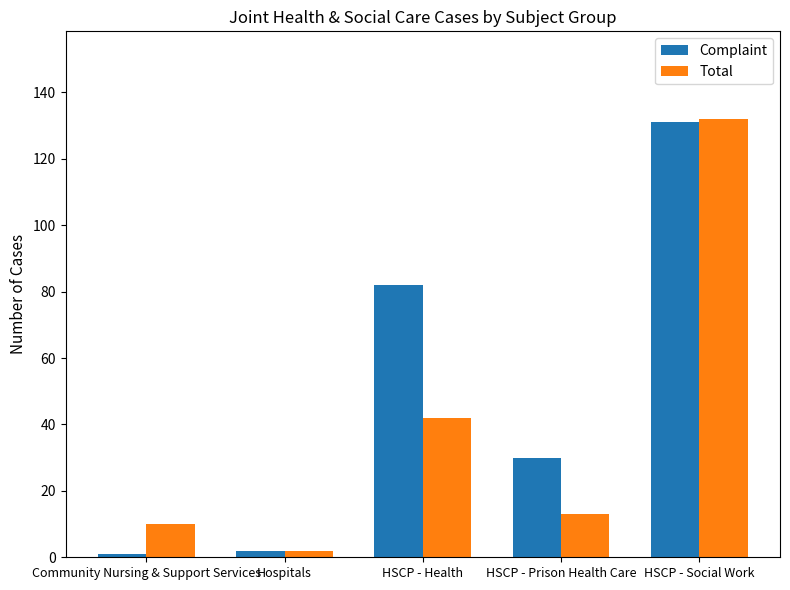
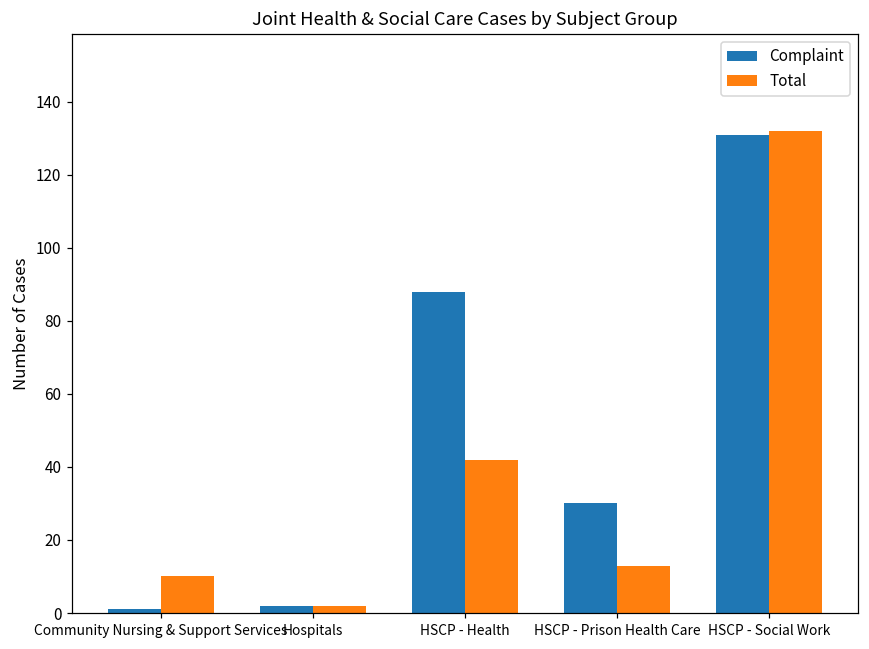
  {
    "Complaint": {
      "Community Nursing & Support Services": 1,
      "Hospitals": 2,
-     "HSCP - Health": 82,
+     "HSCP - Health": 88,
      "HSCP - Prison Health Care": 30,
      "HSCP - Social Work": 131
    },
    "Total": {
      "Community Nursing & Support Services": 10,
      "Hospitals": 2,
      "HSCP - Health": 42,
      "HSCP - Prison Health Care": 13,
      "HSCP - Social Work": 132
    }
  }
